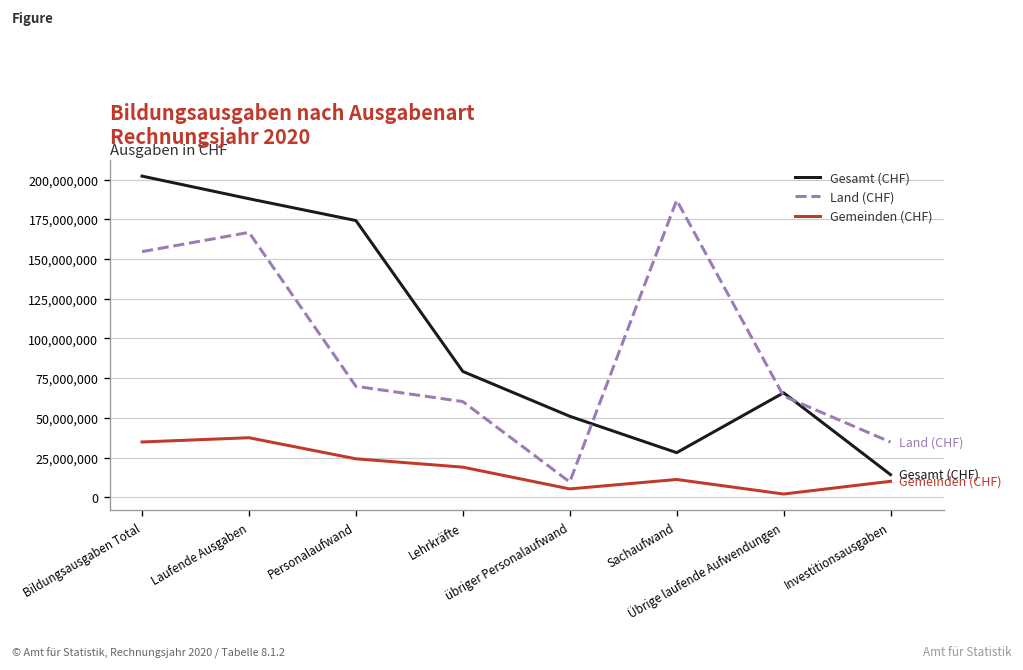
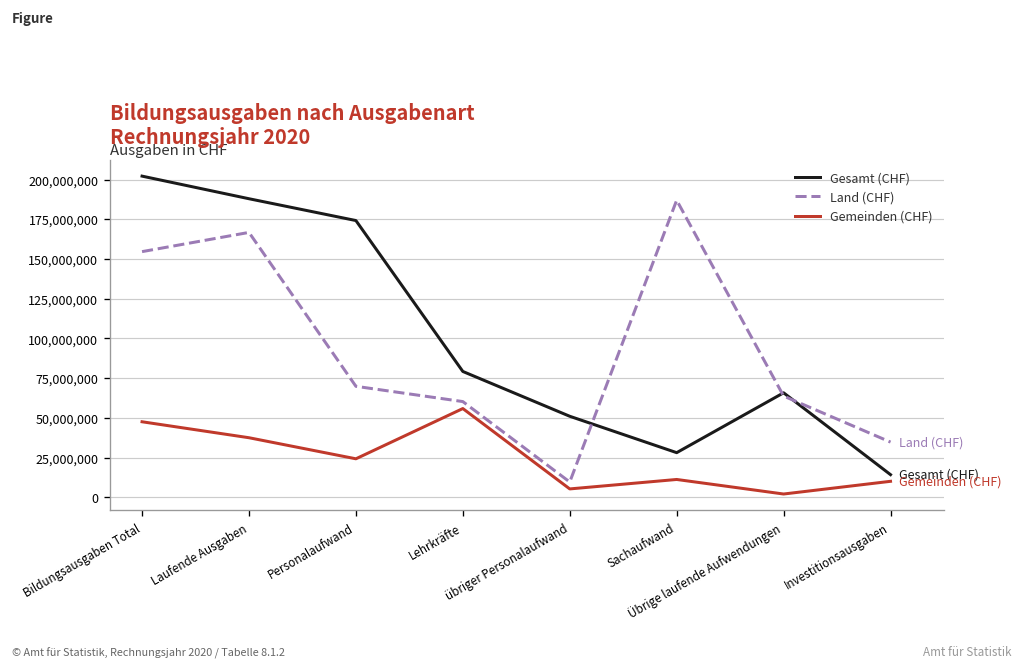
  {
    "Gesamt (CHF)": {
      "Bildungsausgaben Total": "202,000,000",
      "Laufende Ausgaben": "188,000,000",
      "Personalaufwand": "174,000,000",
      "Lehrkräfte": "79,000,000",
      "übriger Personalaufwand": "51,000,000",
      "Sachaufwand": "28,000,000",
      "Übrige laufende Aufwendungen": "66,000,000",
      "Investitionsausgaben": "14,000,000"
    },
    "Land (CHF)": {
      "Bildungsausgaben Total": "155,000,000",
      "Laufende Ausgaben": "167,000,000",
      "Personalaufwand": "70,000,000",
      "Lehrkräfte": "60,000,000",
      "übriger Personalaufwand": "10,000,000",
      "Sachaufwand": "187,000,000",
      "Übrige laufende Aufwendungen": "64,000,000",
      "Investitionsausgaben": "35,000,000"
    },
    "Gemeinden (CHF)": {
-     "Bildungsausgaben Total": "35,000,000",
+     "Bildungsausgaben Total": "48,000,000",
      "Laufende Ausgaben": "37,000,000",
      "Personalaufwand": "24,000,000",
-     "Lehrkräfte": "19,000,000",
+     "Lehrkräfte": "56,000,000",
      "übriger Personalaufwand": "5,000,000",
      "Sachaufwand": "11,000,000",
      "Übrige laufende Aufwendungen": "2,000,000",
      "Investitionsausgaben": "10,000,000"
    }
  }
